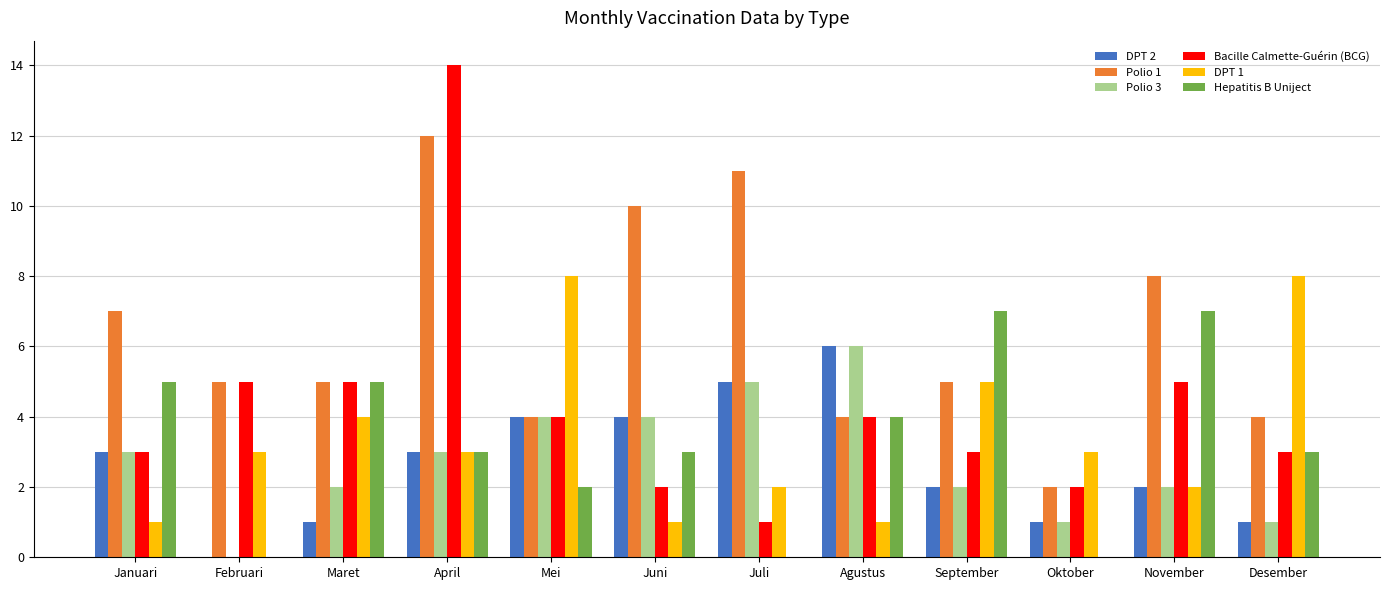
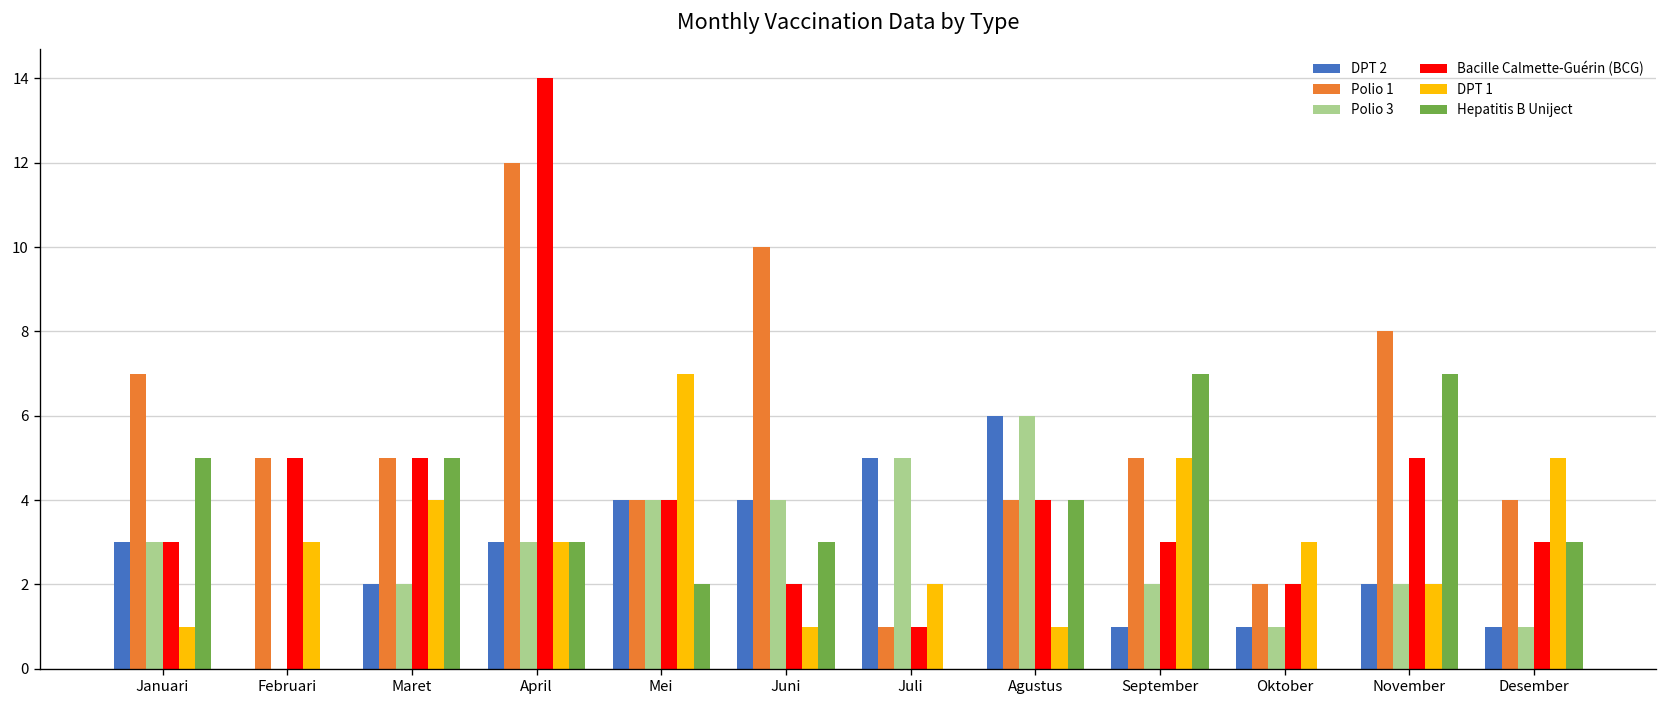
  {
    "DPT 2": {
      "Januari": 3,
      "Februari": 0,
-     "Maret": 1,
+     "Maret": 2,
      "April": 3,
      "Mei": 4,
      "Juni": 4,
      "Juli": 5,
      "Agustus": 6,
-     "September": 2,
+     "September": 1,
      "Oktober": 1,
      "November": 2,
      "Desember": 1
    },
    "Polio 1": {
      "Januari": 7,
      "Februari": 5,
      "Maret": 5,
      "April": 12,
      "Mei": 4,
      "Juni": 10,
-     "Juli": 11,
+     "Juli": 1,
      "Agustus": 4,
      "September": 5,
      "Oktober": 2,
      "November": 8,
      "Desember": 4
    },
    "Polio 3": {
      "Januari": 3,
      "Februari": 0,
      "Maret": 2,
      "April": 3,
      "Mei": 4,
      "Juni": 4,
      "Juli": 5,
      "Agustus": 6,
      "September": 2,
      "Oktober": 1,
      "November": 2,
      "Desember": 1
    },
    "Bacille Calmette-Guérin (BCG)": {
      "Januari": 3,
      "Februari": 5,
      "Maret": 5,
      "April": 14,
      "Mei": 4,
      "Juni": 2,
      "Juli": 1,
      "Agustus": 4,
      "September": 3,
      "Oktober": 2,
      "November": 5,
      "Desember": 3
    },
    "DPT 1": {
      "Januari": 1,
      "Februari": 3,
      "Maret": 4,
      "April": 3,
-     "Mei": 8,
+     "Mei": 7,
      "Juni": 1,
      "Juli": 2,
      "Agustus": 1,
      "September": 5,
      "Oktober": 3,
      "November": 2,
-     "Desember": 8
+     "Desember": 5
    },
    "Hepatitis B Uniject": {
      "Januari": 5,
      "Februari": 0,
      "Maret": 5,
      "April": 3,
      "Mei": 2,
      "Juni": 3,
      "Juli": 0,
      "Agustus": 4,
      "September": 7,
      "Oktober": 0,
      "November": 7,
      "Desember": 3
    }
  }
